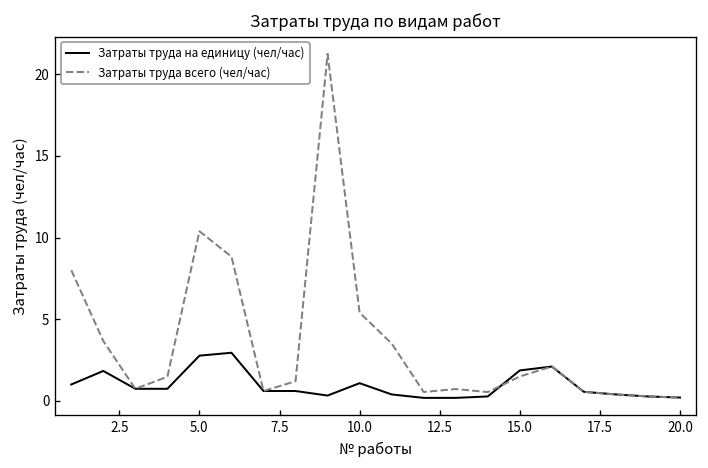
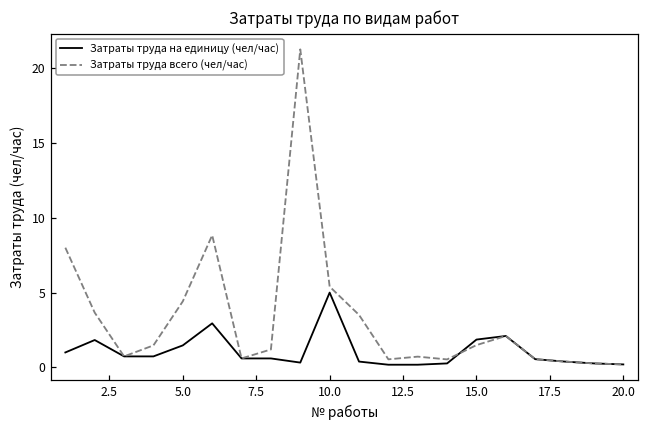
  {
    "Затраты труда на единицу (чел/час)": {
-     "5.0": 2.8,
-     "10.0": 1.1,
+     "5.0": 1.5,
+     "10.0": 5.0,
      "15.0": 1.9
    },
    "Затраты труда всего (чел/час)": {
-     "5.0": 10.4,
+     "5.0": 4.4,
      "10.0": 5.4,
      "15.0": 1.5
    }
  }
